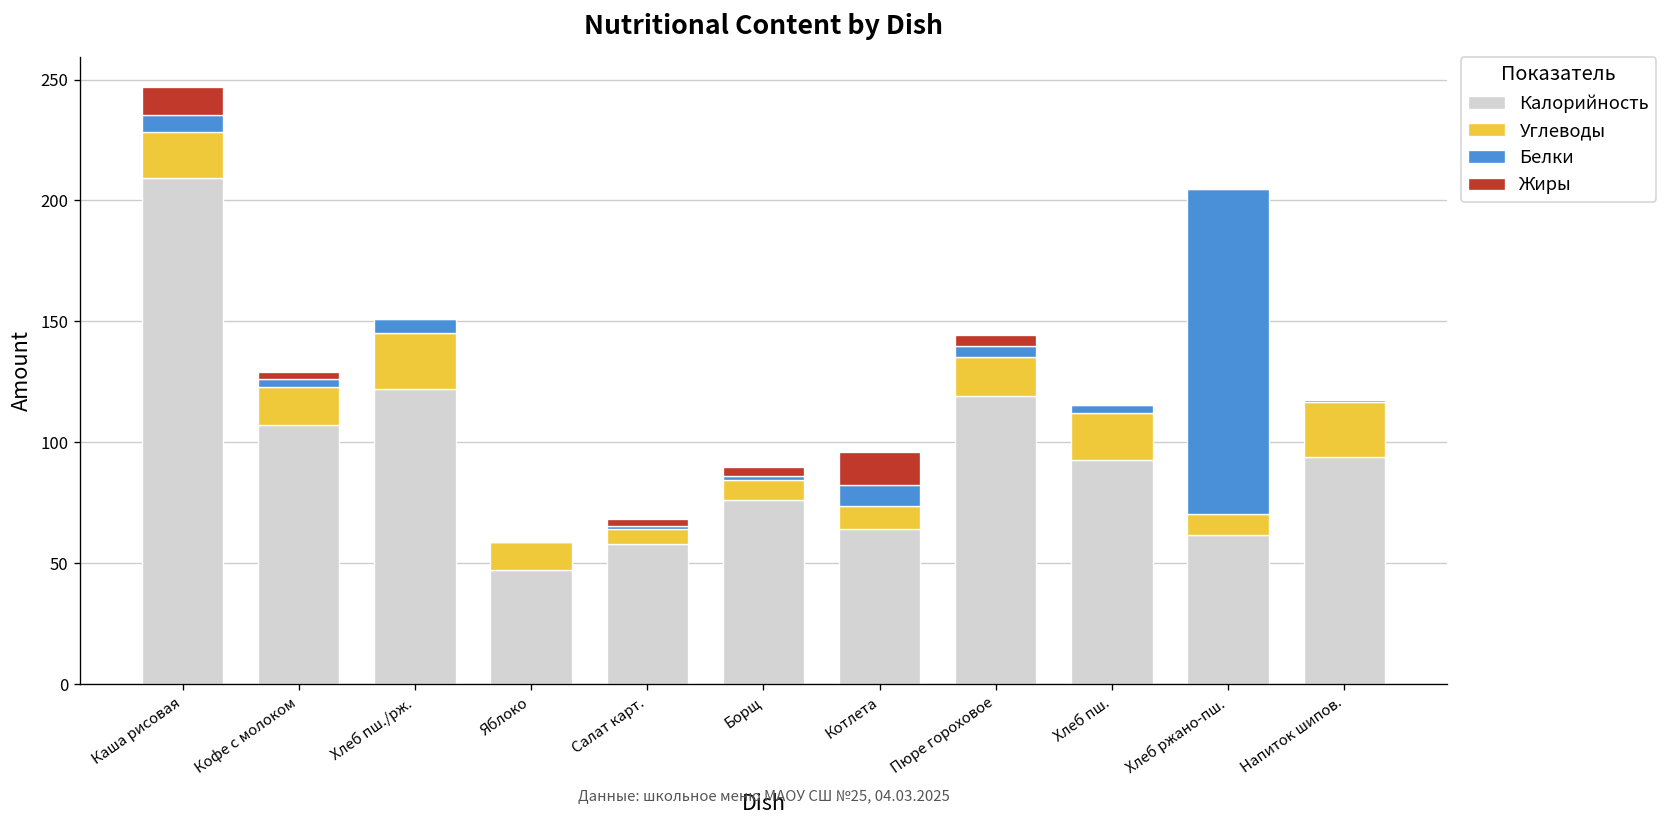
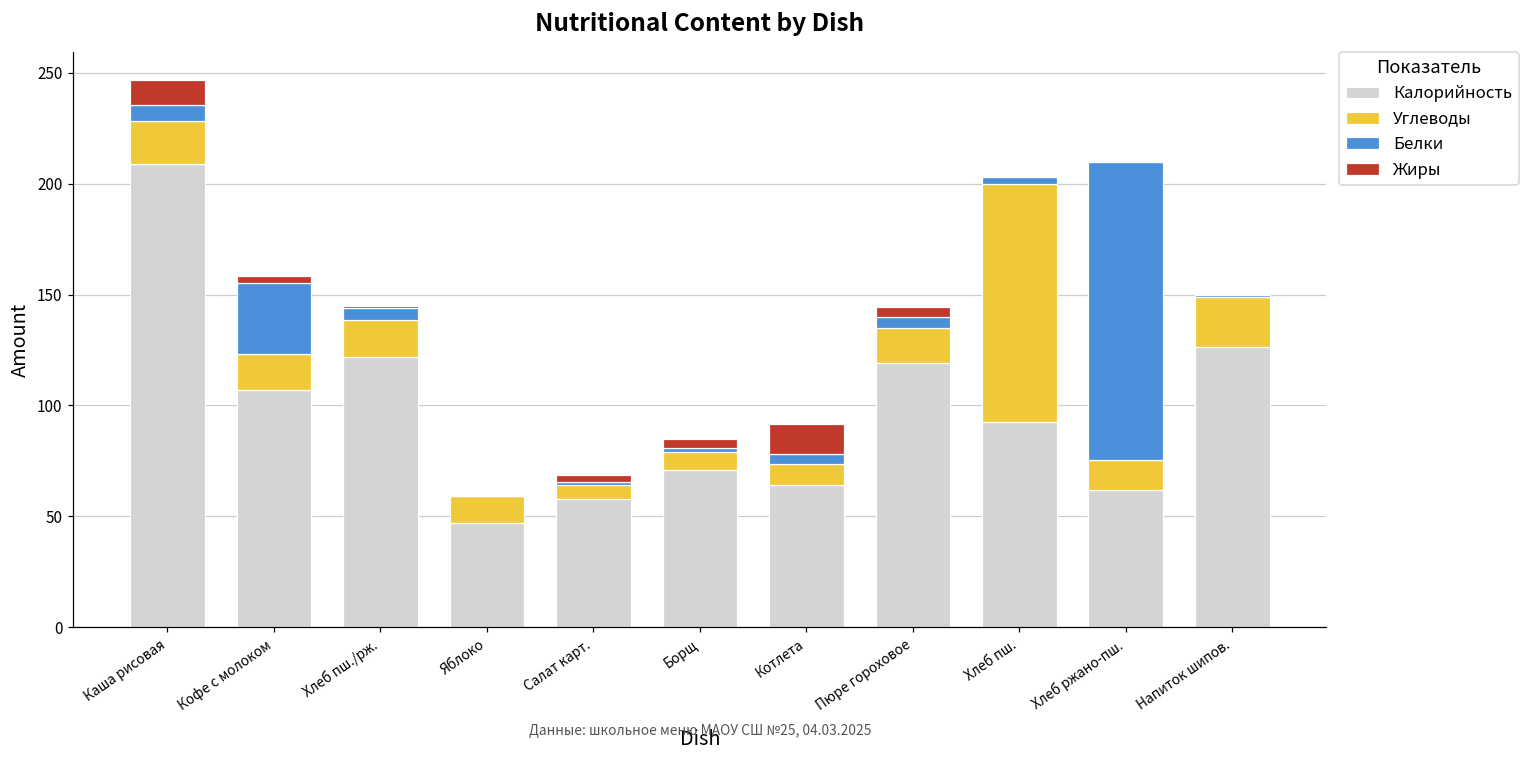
  {
    "Калорийность": {
      "Каша рисовая": 209,
      "Кофе с молоком": 107,
      "Хлеб пш./рж.": 122,
      "Яблоко": 47,
      "Салат карт.": 58,
-     "Борщ": 76,
+     "Борщ": 71,
      "Котлета": 64,
      "Пюре гороховое": 119,
      "Хлеб пш.": 93,
      "Хлеб ржано-пш.": 62,
-     "Напиток шипов.": 94
+     "Напиток шипов.": 126
    },
    "Углеводы": {
      "Каша рисовая": 19,
      "Кофе с молоком": 16,
-     "Хлеб пш./рж.": 23,
+     "Хлеб пш./рж.": 17,
      "Яблоко": 12,
      "Салат карт.": 6,
      "Борщ": 9,
      "Котлета": 9,
      "Пюре гороховое": 16,
-     "Хлеб пш.": 20,
-     "Хлеб ржано-пш.": 9,
+     "Хлеб пш.": 108,
+     "Хлеб ржано-пш.": 14,
      "Напиток шипов.": 23
    },
    "Белки": {
      "Каша рисовая": 7,
-     "Кофе с молоком": 3,
+     "Кофе с молоком": 32,
      "Хлеб пш./рж.": 6,
      "Яблоко": 0,
      "Борщ": 2,
-     "Котлета": 9,
+     "Котлета": 4,
      "Пюре гороховое": 5,
      "Хлеб пш.": 3,
      "Хлеб ржано-пш.": 134
    },
    "Жиры": {
      "Каша рисовая": 12,
      "Кофе с молоком": 3,
      "Яблоко": 0,
      "Салат карт.": 3,
      "Борщ": 4,
      "Котлета": 14,
      "Пюре гороховое": 5,
      "Напиток шипов.": 0
    }
  }
